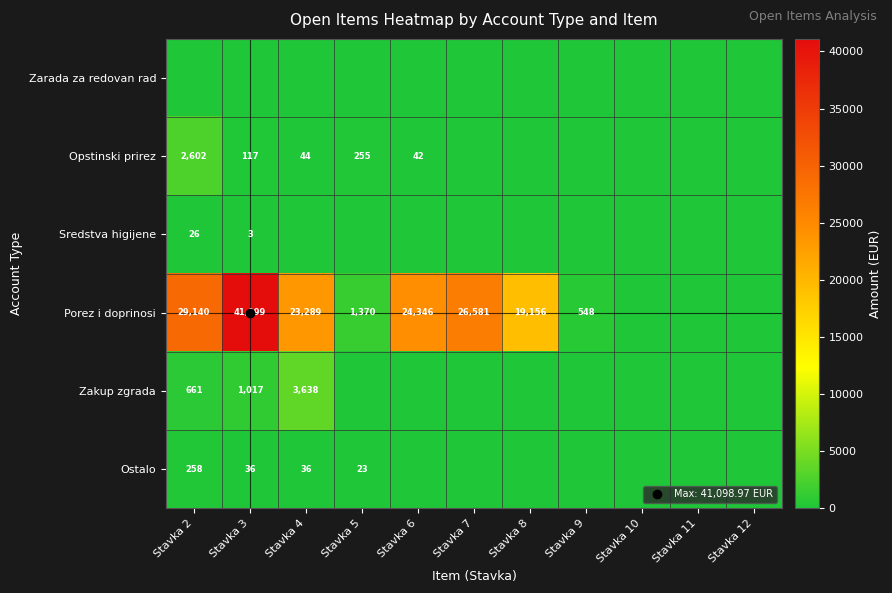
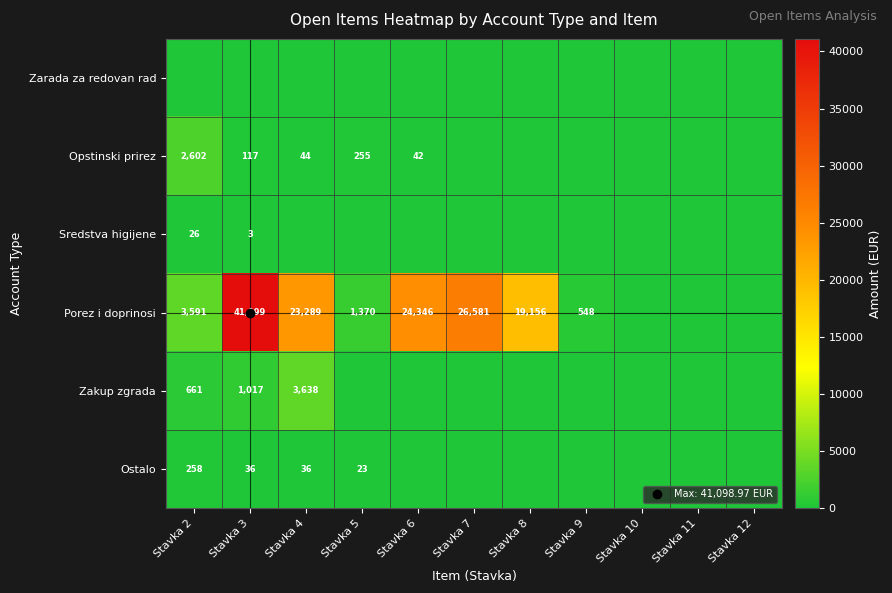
  {
    "Opstinski prirez": {
      "Stavka 2": "2,602",
      "Stavka 3": "117",
      "Stavka 4": "44",
      "Stavka 5": "255",
      "Stavka 6": "42"
    },
    "Sredstva higijene": {
      "Stavka 2": "26",
      "Stavka 3": "3"
    },
    "Porez i doprinosi": {
-     "Stavka 2": "29,140",
+     "Stavka 2": "3,591",
      "Stavka 4": "23,289",
      "Stavka 5": "1,370",
      "Stavka 6": "24,346",
      "Stavka 7": "26,581",
      "Stavka 8": "19,156",
      "Stavka 9": "548"
    },
    "Zakup zgrada": {
      "Stavka 2": "661",
      "Stavka 3": "1,017",
      "Stavka 4": "3,638"
    },
    "Ostalo": {
      "Stavka 2": "258",
      "Stavka 3": "36",
      "Stavka 4": "36",
      "Stavka 5": "23"
    }
  }
